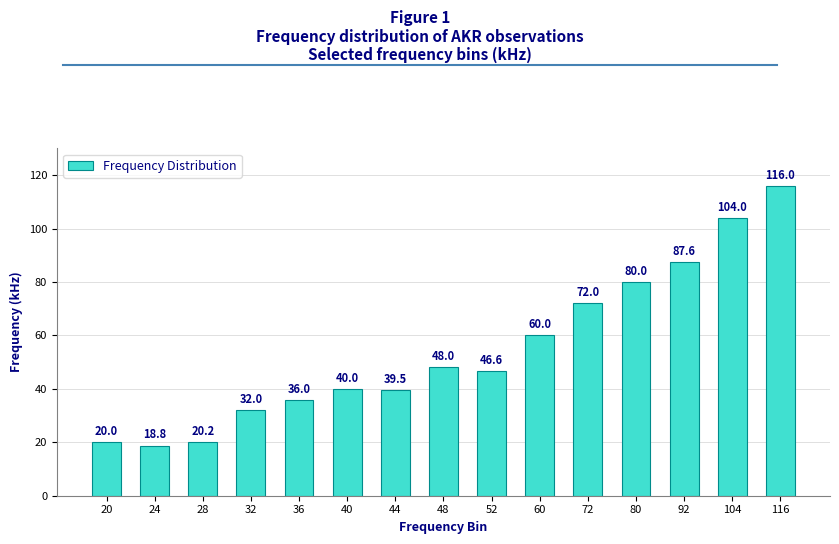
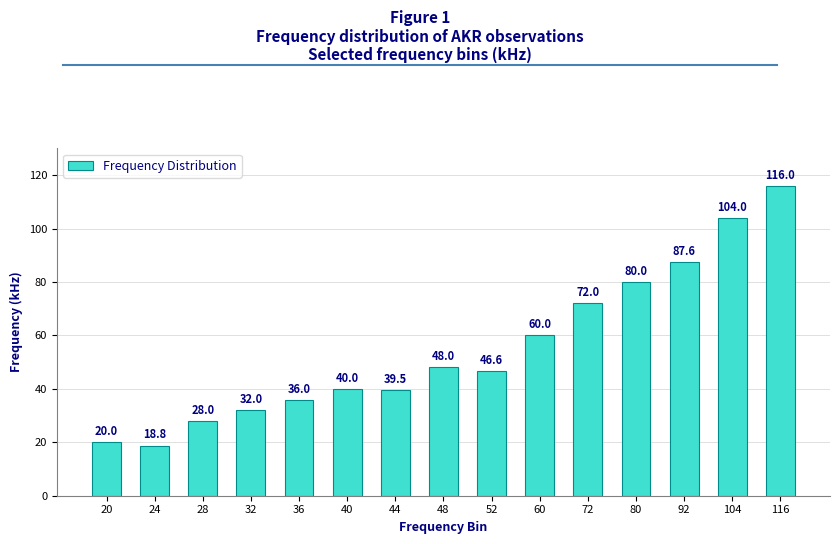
  {
    "20": 20.0,
    "24": 18.8,
-   "28": 20.2,
+   "28": 28.0,
    "32": 32.0,
    "36": 36.0,
    "40": 40.0,
    "44": 39.5,
    "48": 48.0,
    "52": 46.6,
    "60": 60.0,
    "72": 72.0,
    "80": 80.0,
    "92": 87.6,
    "104": 104.0,
    "116": 116.0
  }
